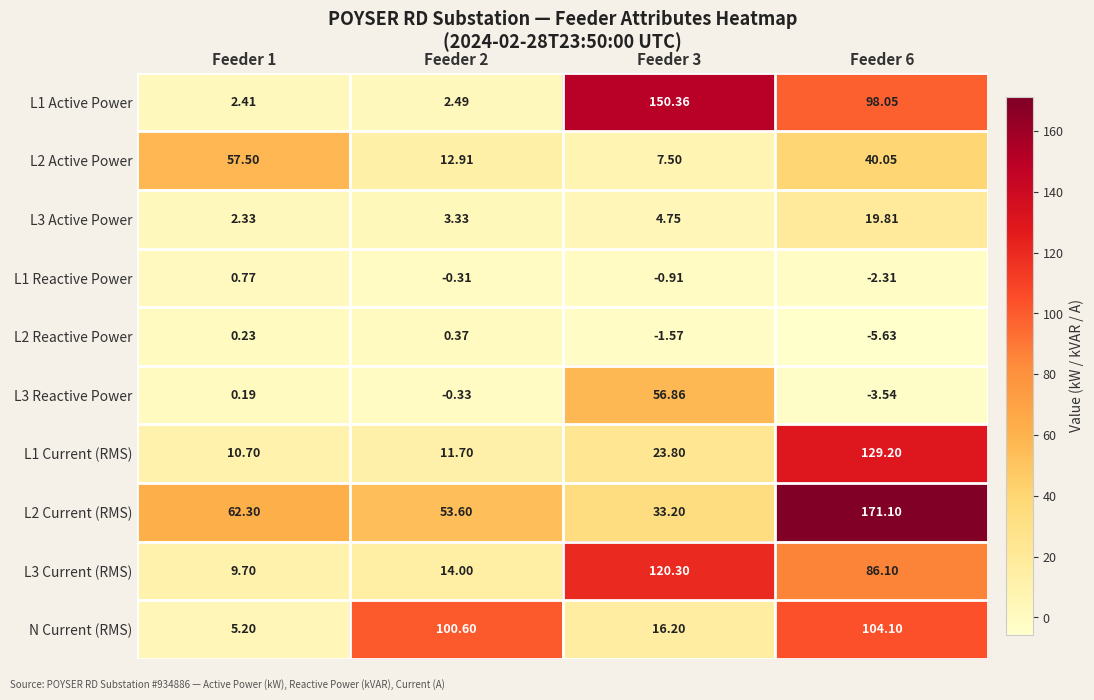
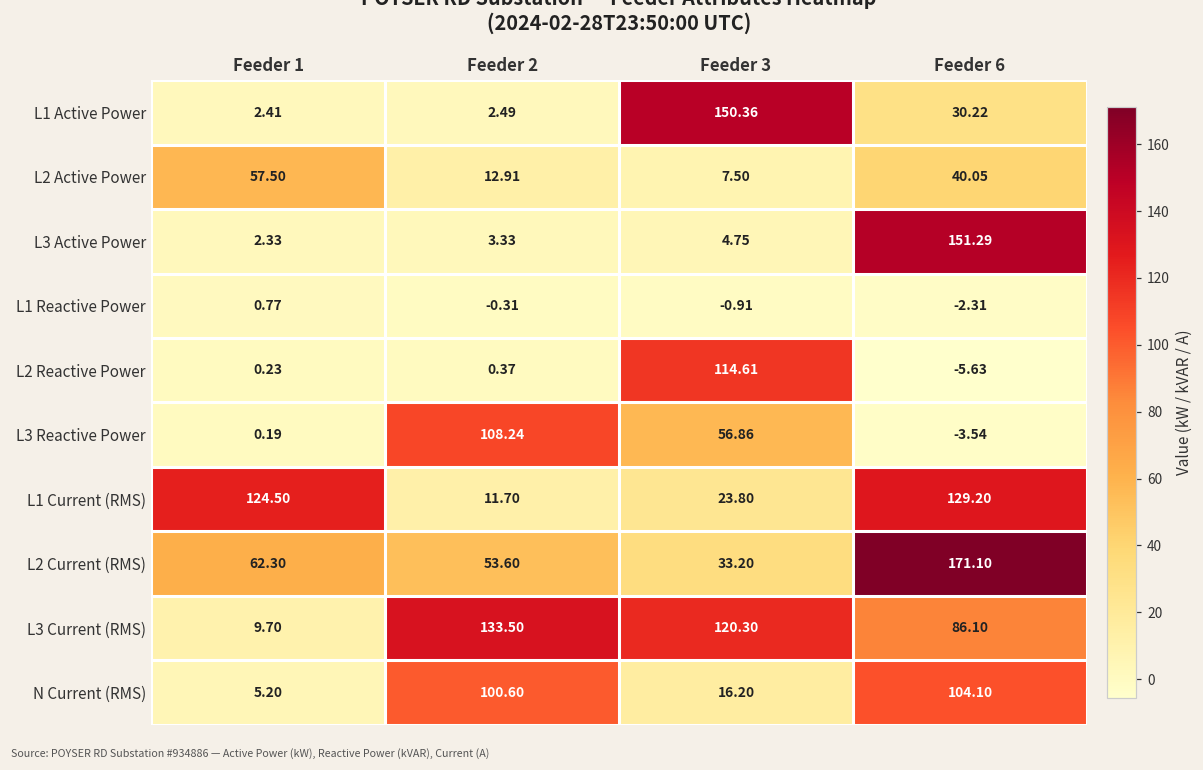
  {
    "L1 Active Power": {
      "Feeder 1": 2.41,
      "Feeder 2": 2.49,
      "Feeder 3": 150.36,
-     "Feeder 6": 98.05
+     "Feeder 6": 30.22
    },
    "L2 Active Power": {
      "Feeder 1": 57.50,
      "Feeder 2": 12.91,
      "Feeder 3": 7.50,
      "Feeder 6": 40.05
    },
    "L3 Active Power": {
      "Feeder 1": 2.33,
      "Feeder 2": 3.33,
      "Feeder 3": 4.75,
-     "Feeder 6": 19.81
+     "Feeder 6": 151.29
    },
    "L1 Reactive Power": {
      "Feeder 1": 0.77,
      "Feeder 2": -0.31,
      "Feeder 3": -0.91,
      "Feeder 6": -2.31
    },
    "L2 Reactive Power": {
      "Feeder 1": 0.23,
      "Feeder 2": 0.37,
-     "Feeder 3": -1.57,
+     "Feeder 3": 114.61,
      "Feeder 6": -5.63
    },
    "L3 Reactive Power": {
      "Feeder 1": 0.19,
-     "Feeder 2": -0.33,
+     "Feeder 2": 108.24,
      "Feeder 3": 56.86,
      "Feeder 6": -3.54
    },
    "L1 Current (RMS)": {
-     "Feeder 1": 10.70,
+     "Feeder 1": 124.50,
      "Feeder 2": 11.70,
      "Feeder 3": 23.80,
      "Feeder 6": 129.20
    },
    "L2 Current (RMS)": {
      "Feeder 1": 62.30,
      "Feeder 2": 53.60,
      "Feeder 3": 33.20,
      "Feeder 6": 171.10
    },
    "L3 Current (RMS)": {
      "Feeder 1": 9.70,
-     "Feeder 2": 14.00,
+     "Feeder 2": 133.50,
      "Feeder 3": 120.30,
      "Feeder 6": 86.10
    },
    "N Current (RMS)": {
      "Feeder 1": 5.20,
      "Feeder 2": 100.60,
      "Feeder 3": 16.20,
      "Feeder 6": 104.10
    }
  }
